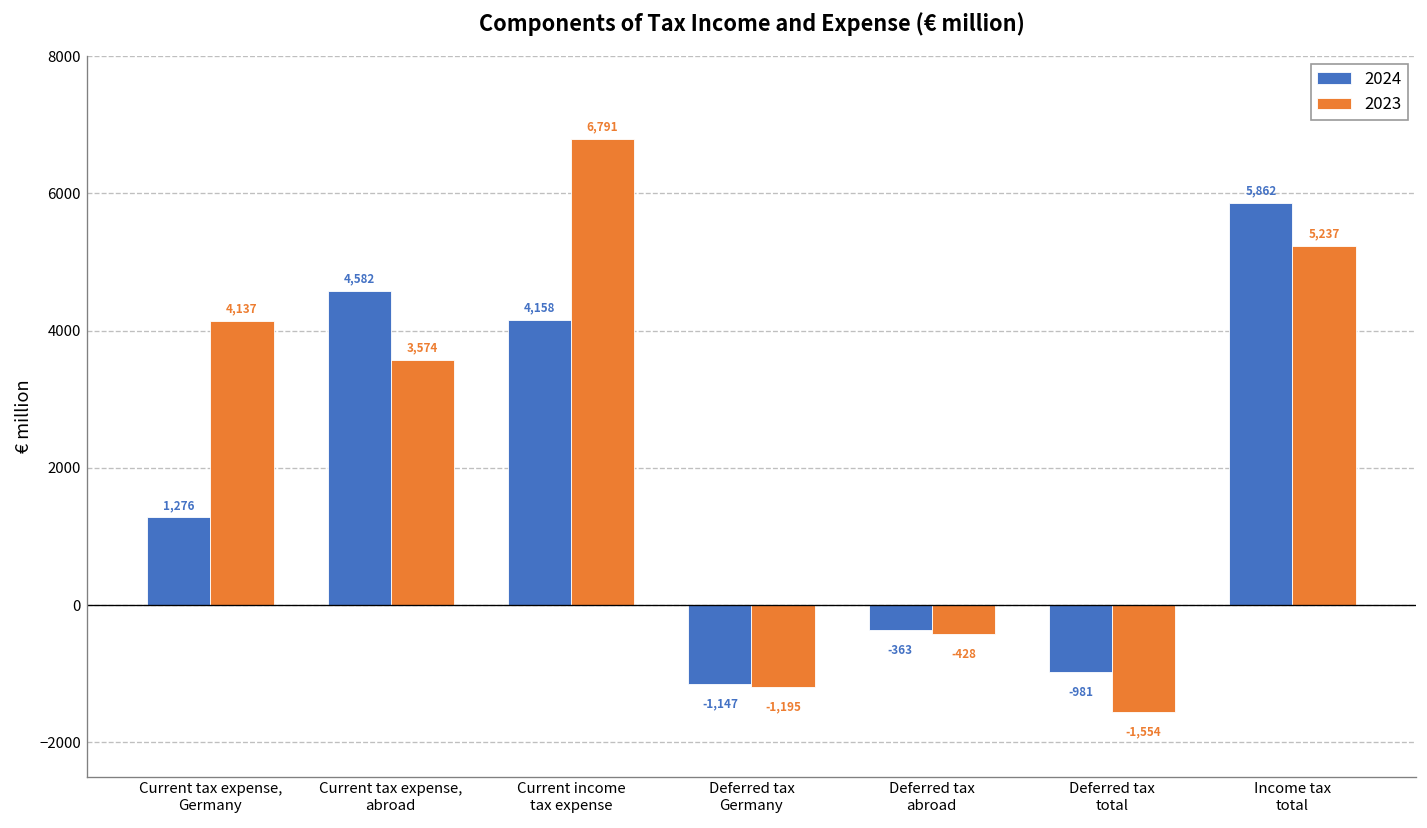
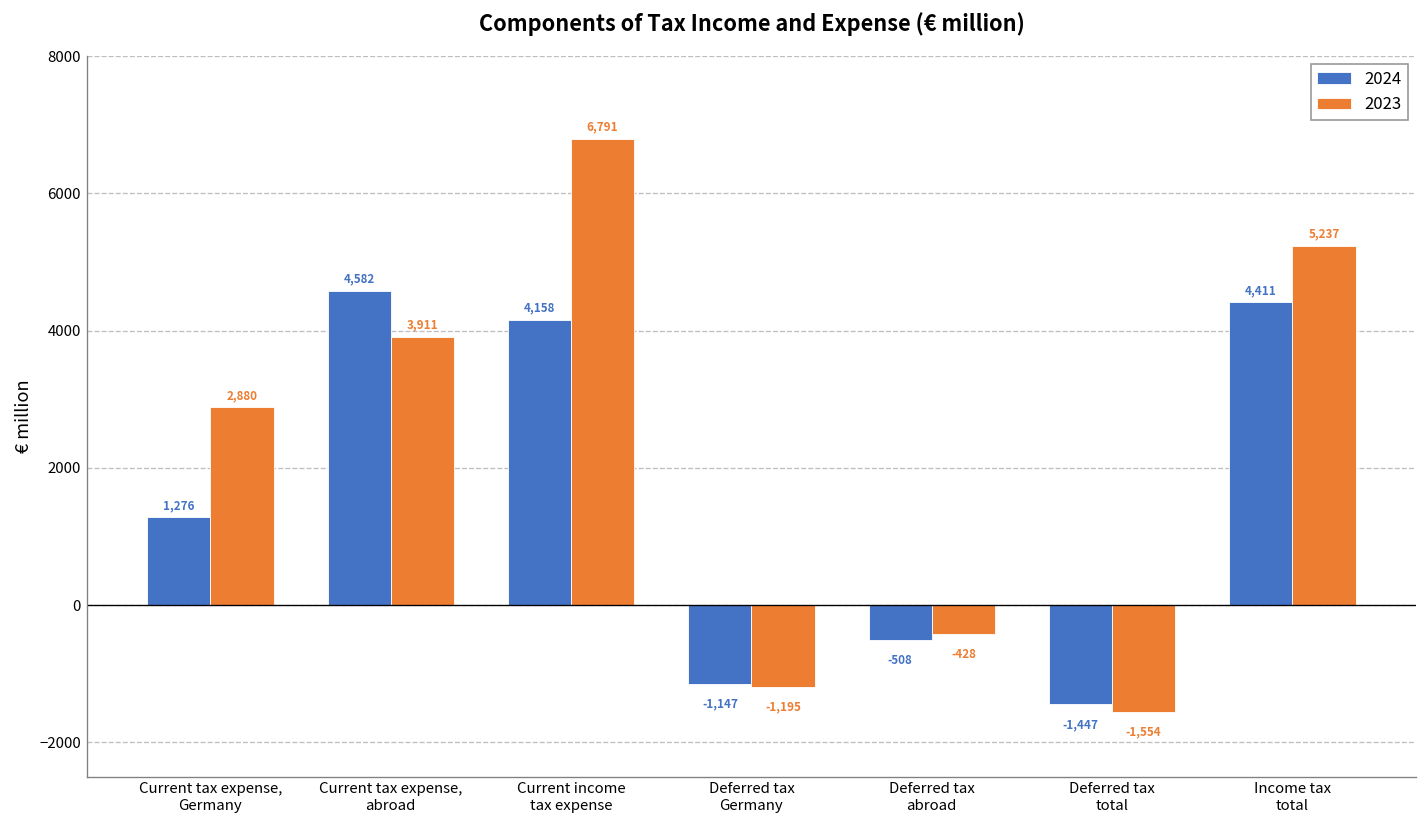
  {
    "2024": {
      "Current tax expense, Germany": "1,276",
      "Current tax expense, abroad": "4,582",
      "Current income tax expense": "4,158",
      "Deferred tax Germany": "-1,147",
-     "Deferred tax abroad": "-363",
-     "Deferred tax total": "-981",
-     "Income tax total": "5,862"
+     "Deferred tax abroad": "-508",
+     "Deferred tax total": "-1,447",
+     "Income tax total": "4,411"
    },
    "2023": {
-     "Current tax expense, Germany": "4,137",
-     "Current tax expense, abroad": "3,574",
+     "Current tax expense, Germany": "2,880",
+     "Current tax expense, abroad": "3,911",
      "Current income tax expense": "6,791",
      "Deferred tax Germany": "-1,195",
      "Deferred tax abroad": "-428",
      "Deferred tax total": "-1,554",
      "Income tax total": "5,237"
    }
  }
